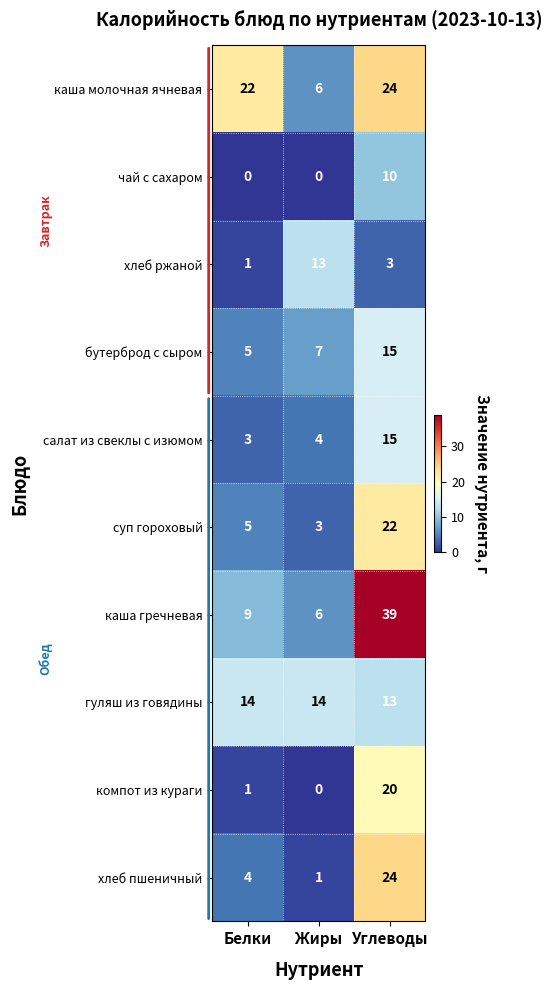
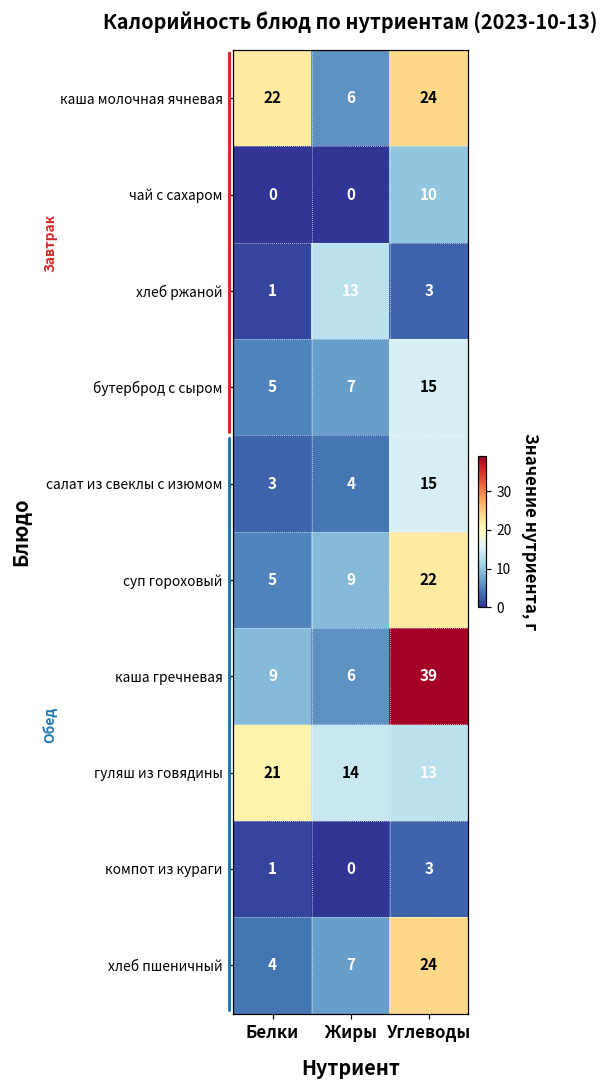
  {
    "каша молочная ячневая": {
      "Белки": 22,
      "Жиры": 6,
      "Углеводы": 24
    },
    "чай с сахаром": {
      "Белки": 0,
      "Жиры": 0,
      "Углеводы": 10
    },
    "хлеб ржаной": {
      "Белки": 1,
      "Жиры": 13,
      "Углеводы": 3
    },
    "бутерброд с сыром": {
      "Белки": 5,
      "Жиры": 7,
      "Углеводы": 15
    },
    "салат из свеклы с изюмом": {
      "Белки": 3,
      "Жиры": 4,
      "Углеводы": 15
    },
    "суп гороховый": {
      "Белки": 5,
-     "Жиры": 3,
+     "Жиры": 9,
      "Углеводы": 22
    },
    "каша гречневая": {
      "Белки": 9,
      "Жиры": 6,
      "Углеводы": 39
    },
    "гуляш из говядины": {
-     "Белки": 14,
+     "Белки": 21,
      "Жиры": 14,
      "Углеводы": 13
    },
    "компот из кураги": {
      "Белки": 1,
      "Жиры": 0,
-     "Углеводы": 20
+     "Углеводы": 3
    },
    "хлеб пшеничный": {
      "Белки": 4,
-     "Жиры": 1,
+     "Жиры": 7,
      "Углеводы": 24
    }
  }
